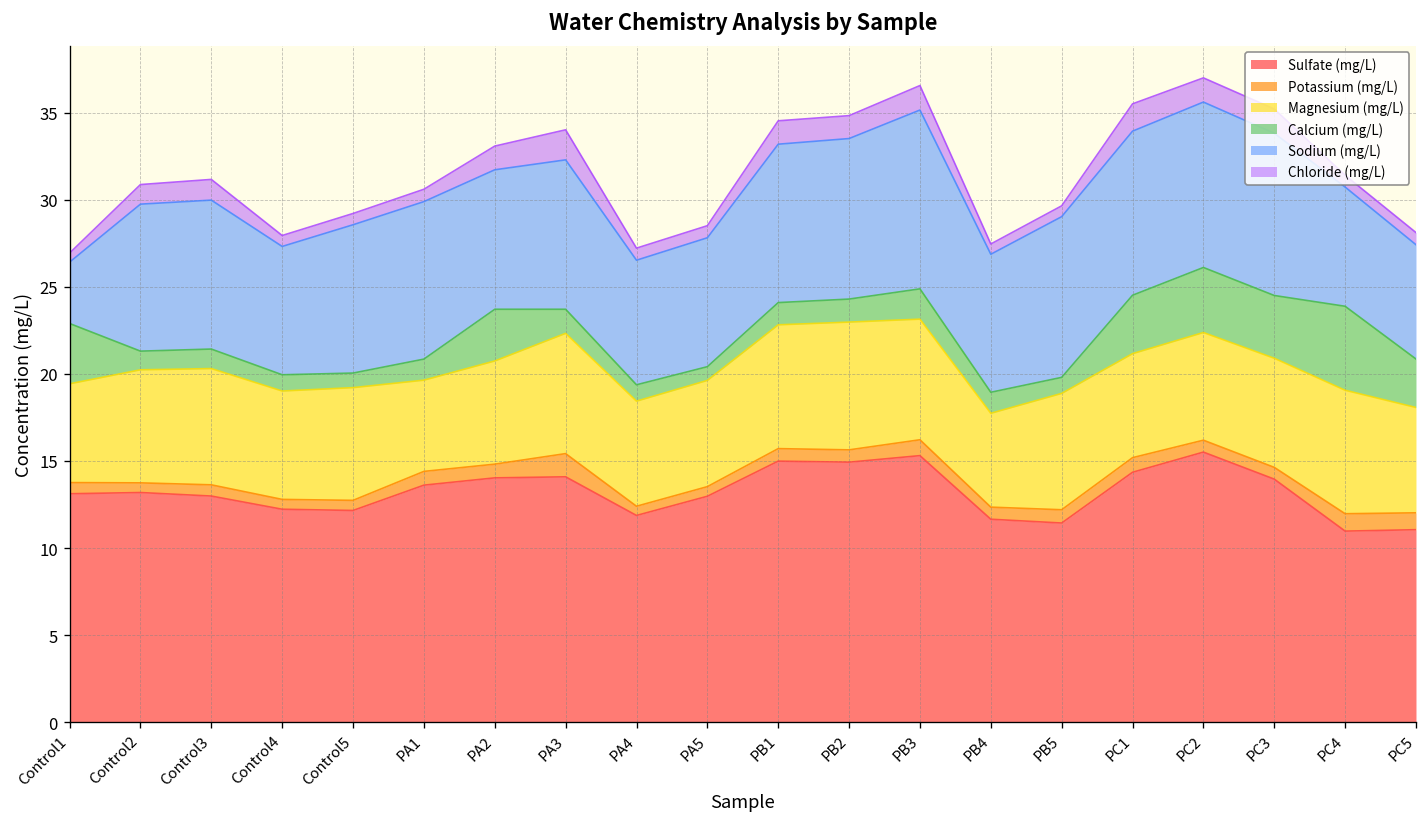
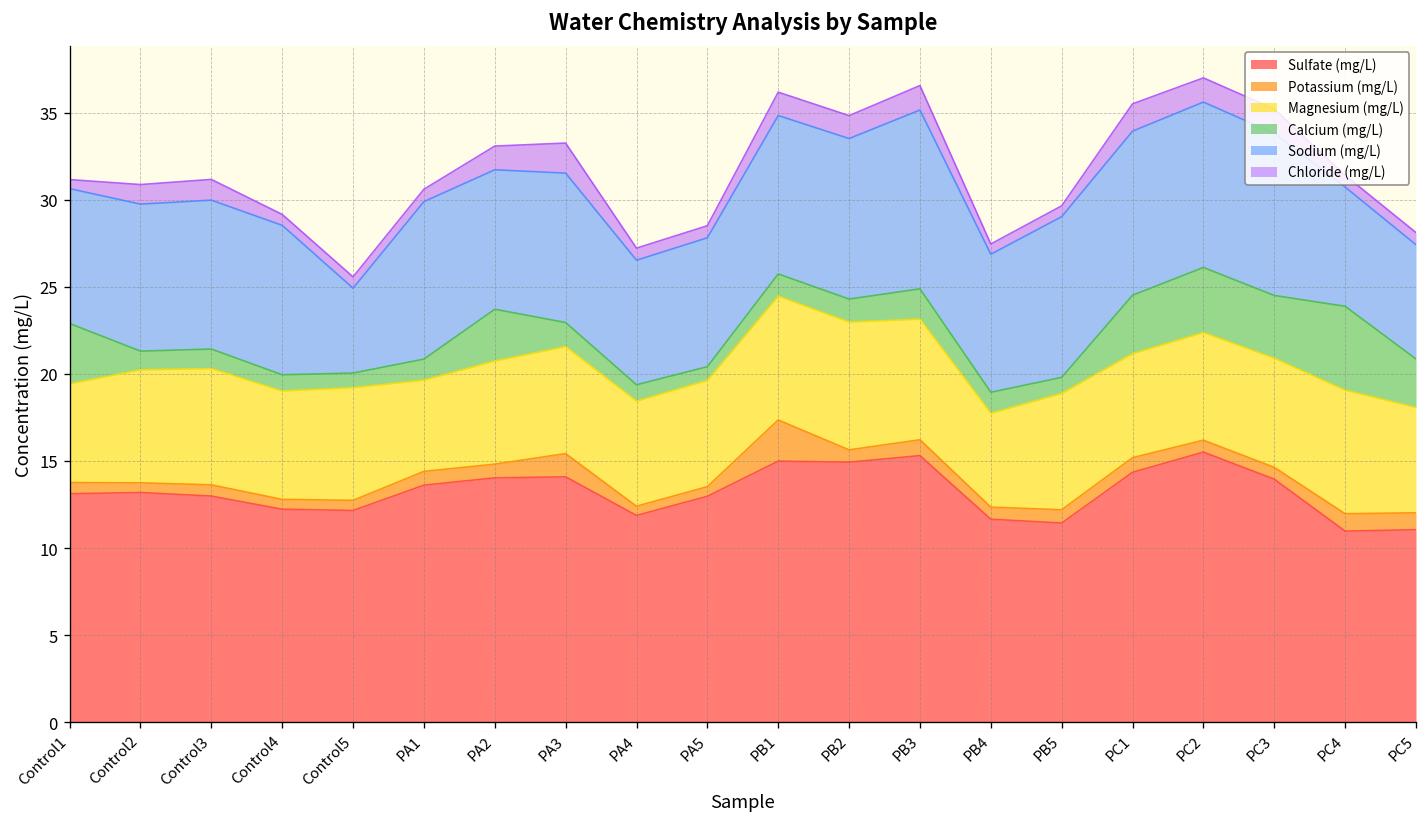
  {
    "Sulfate (mg/L)": {
      "Control1": 13.1,
      "Control2": 13.2,
      "Control3": 13.0,
      "Control4": 12.2,
      "Control5": 12.2,
      "PA1": 13.6,
      "PA2": 14.0,
      "PA3": 14.1,
      "PA4": 11.9,
      "PA5": 13.0,
      "PB1": 15.0,
      "PB2": 14.9,
      "PB3": 15.3,
      "PB4": 11.7,
      "PB5": 11.4,
      "PC1": 14.4,
      "PC2": 15.5,
      "PC3": 14.0,
      "PC4": 11.0,
      "PC5": 11.1
    },
    "Potassium (mg/L)": {
      "Control1": 0.6,
      "Control2": 0.6,
      "Control3": 0.6,
      "Control4": 0.6,
      "Control5": 0.6,
      "PA1": 0.8,
      "PA2": 0.8,
      "PA3": 1.3,
      "PA4": 0.5,
      "PA5": 0.6,
-     "PB1": 0.7,
+     "PB1": 2.4,
      "PB2": 0.7,
      "PB3": 0.9,
      "PB4": 0.7,
      "PB5": 0.8,
      "PC1": 0.8,
      "PC2": 0.7,
      "PC3": 0.7,
      "PC4": 1.0,
      "PC5": 1.0
    },
    "Magnesium (mg/L)": {
      "Control1": 5.7,
      "Control2": 6.5,
      "Control3": 6.7,
      "Control4": 6.2,
      "Control5": 6.5,
      "PA1": 5.2,
      "PA2": 5.9,
-     "PA3": 6.9,
+     "PA3": 6.1,
      "PA4": 6.0,
      "PA5": 6.1,
      "PB1": 7.1,
      "PB2": 7.3,
      "PB3": 6.9,
      "PB4": 5.4,
      "PB5": 6.7,
      "PC1": 6.0,
      "PC2": 6.2,
      "PC3": 6.3,
      "PC4": 7.1,
      "PC5": 6.0
    },
    "Calcium (mg/L)": {
      "Control1": 3.5,
      "Control2": 1.1,
      "Control3": 1.1,
      "Control4": 0.9,
      "Control5": 0.8,
      "PA1": 1.2,
      "PA2": 3.0,
      "PA3": 1.4,
      "PA4": 0.9,
      "PA5": 0.8,
      "PB1": 1.3,
      "PB2": 1.3,
      "PB3": 1.7,
      "PB4": 1.2,
      "PB5": 0.9,
      "PC1": 3.4,
      "PC2": 3.7,
      "PC3": 3.6,
      "PC4": 4.8,
      "PC5": 2.8
    },
    "Sodium (mg/L)": {
-     "Control1": 3.5,
+     "Control1": 7.7,
      "Control2": 8.4,
      "Control3": 8.6,
-     "Control4": 7.4,
-     "Control5": 8.5,
+     "Control4": 8.6,
+     "Control5": 4.9,
      "PA1": 9.0,
      "PA2": 8.0,
      "PA3": 8.6,
      "PA4": 7.2,
      "PA5": 7.4,
      "PB1": 9.1,
      "PB2": 9.2,
      "PB3": 10.3,
      "PB4": 7.9,
      "PB5": 9.2,
      "PC1": 9.4,
      "PC2": 9.5,
      "PC4": 6.8,
      "PC5": 6.6
    },
    "Chloride (mg/L)": {
      "Control1": 0.5,
      "Control2": 1.1,
      "Control3": 1.2,
      "Control4": 0.6,
      "Control5": 0.6,
      "PA1": 0.7,
      "PA2": 1.4,
      "PA3": 1.7,
      "PA4": 0.7,
      "PA5": 0.7,
      "PB1": 1.3,
      "PB2": 1.3,
      "PB3": 1.4,
      "PB4": 0.6,
      "PB5": 0.6,
      "PC1": 1.6,
      "PC2": 1.4,
      "PC5": 0.7
    }
  }
